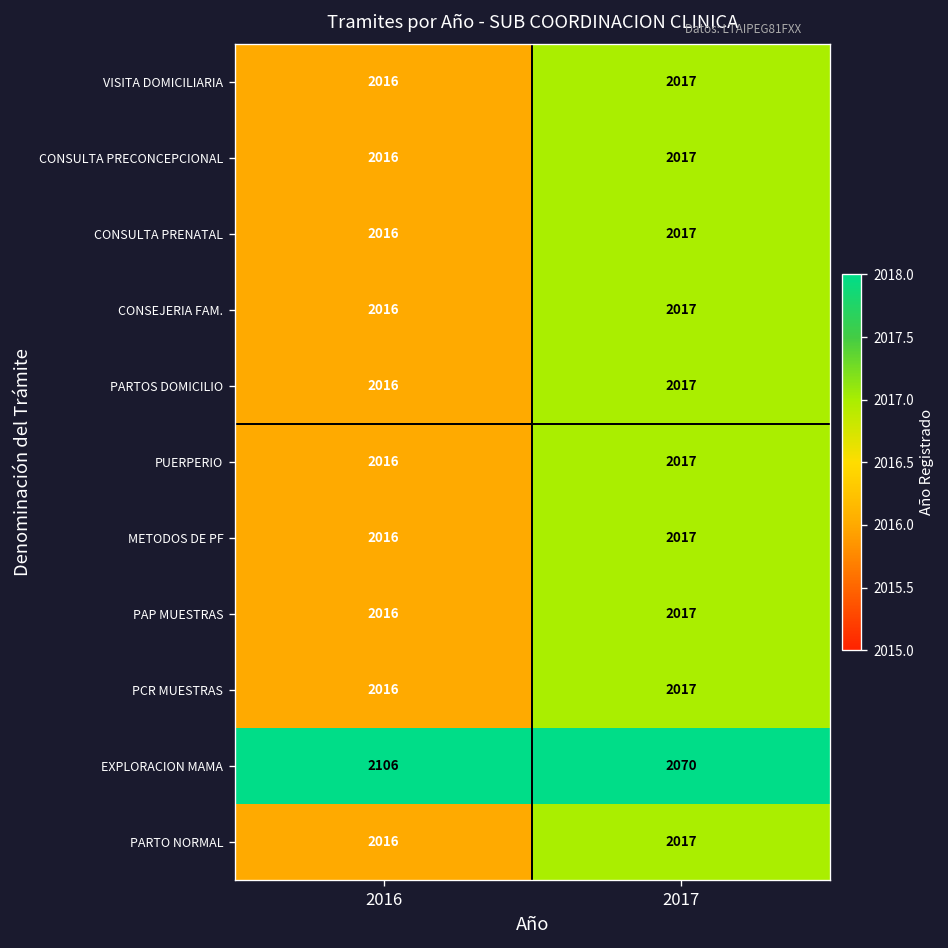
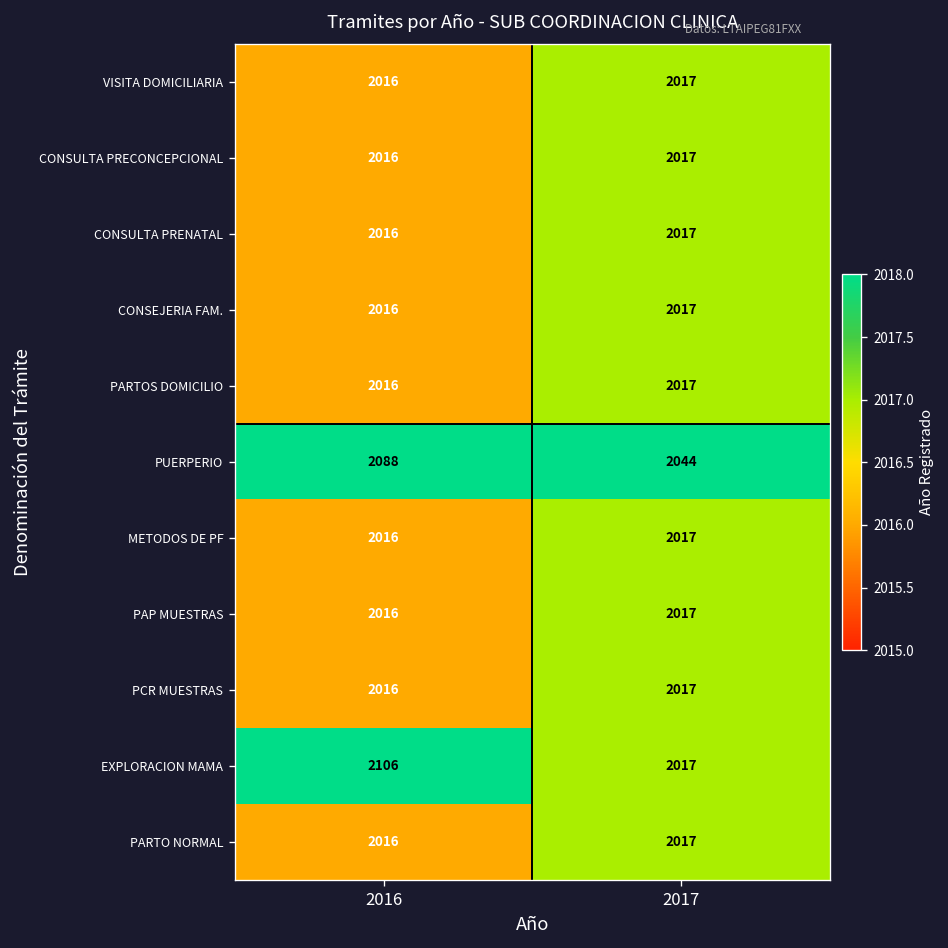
  {
    "VISITA DOMICILIARIA": {
      "2016": 2016,
      "2017": 2017
    },
    "CONSULTA PRECONCEPCIONAL": {
      "2016": 2016,
      "2017": 2017
    },
    "CONSULTA PRENATAL": {
      "2016": 2016,
      "2017": 2017
    },
    "CONSEJERIA FAM.": {
      "2016": 2016,
      "2017": 2017
    },
    "PARTOS DOMICILIO": {
      "2016": 2016,
      "2017": 2017
    },
    "PUERPERIO": {
-     "2016": 2016,
-     "2017": 2017
+     "2016": 2088,
+     "2017": 2044
    },
    "METODOS DE PF": {
      "2016": 2016,
      "2017": 2017
    },
    "PAP MUESTRAS": {
      "2016": 2016,
      "2017": 2017
    },
    "PCR MUESTRAS": {
      "2016": 2016,
      "2017": 2017
    },
    "EXPLORACION MAMA": {
      "2016": 2106,
-     "2017": 2070
+     "2017": 2017
    },
    "PARTO NORMAL": {
      "2016": 2016,
      "2017": 2017
    }
  }
